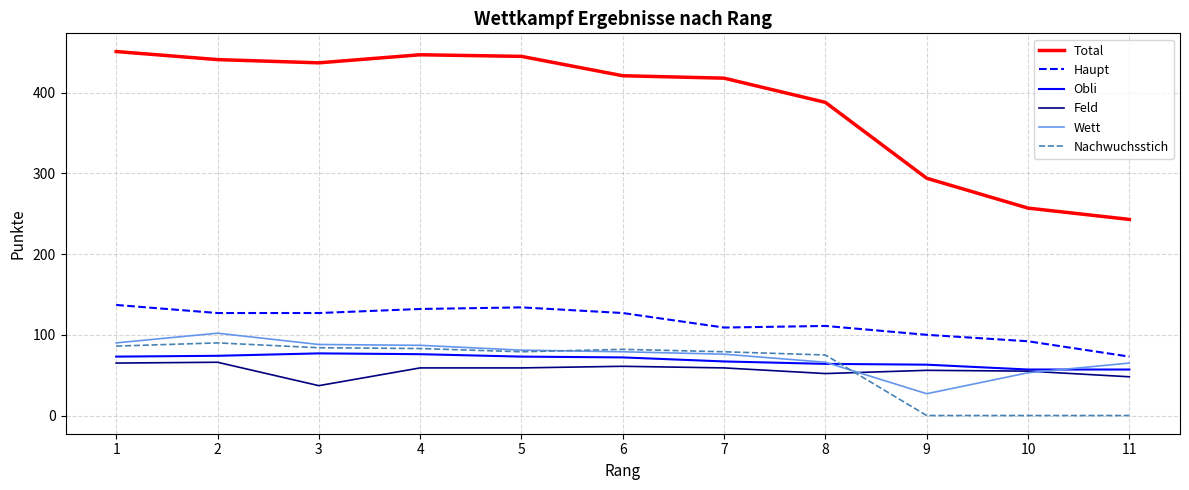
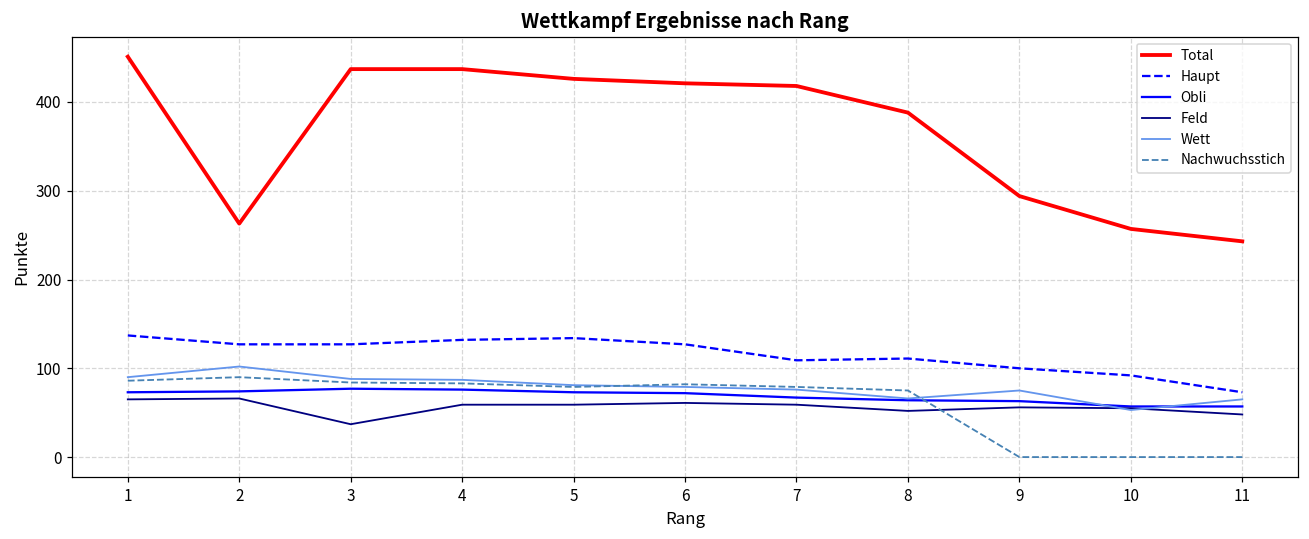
  {
    "Total": {
      "1": 450,
-     "2": 440,
+     "2": 260,
      "3": 440,
-     "4": 450,
-     "5": 450,
+     "4": 440,
+     "5": 430,
      "6": 420,
      "7": 420,
      "8": 390,
      "9": 290,
      "10": 260,
      "11": 240
    },
    "Feld": {
      "1": 70,
      "2": 70,
      "3": 40,
      "4": 60,
      "5": 60,
      "6": 60,
      "7": 60,
      "8": 50,
      "9": 60,
      "11": 50
    },
    "Wett": {
      "1": 90,
      "2": 100,
      "3": 90,
      "4": 90,
-     "9": 30,
+     "9": 80,
      "11": 70
    },
    "Nachwuchsstich": {
      "1": 90,
      "2": 90,
      "3": 80,
      "4": 80,
      "8": 80,
      "9": 0,
      "10": 0,
      "11": 0
    }
  }
